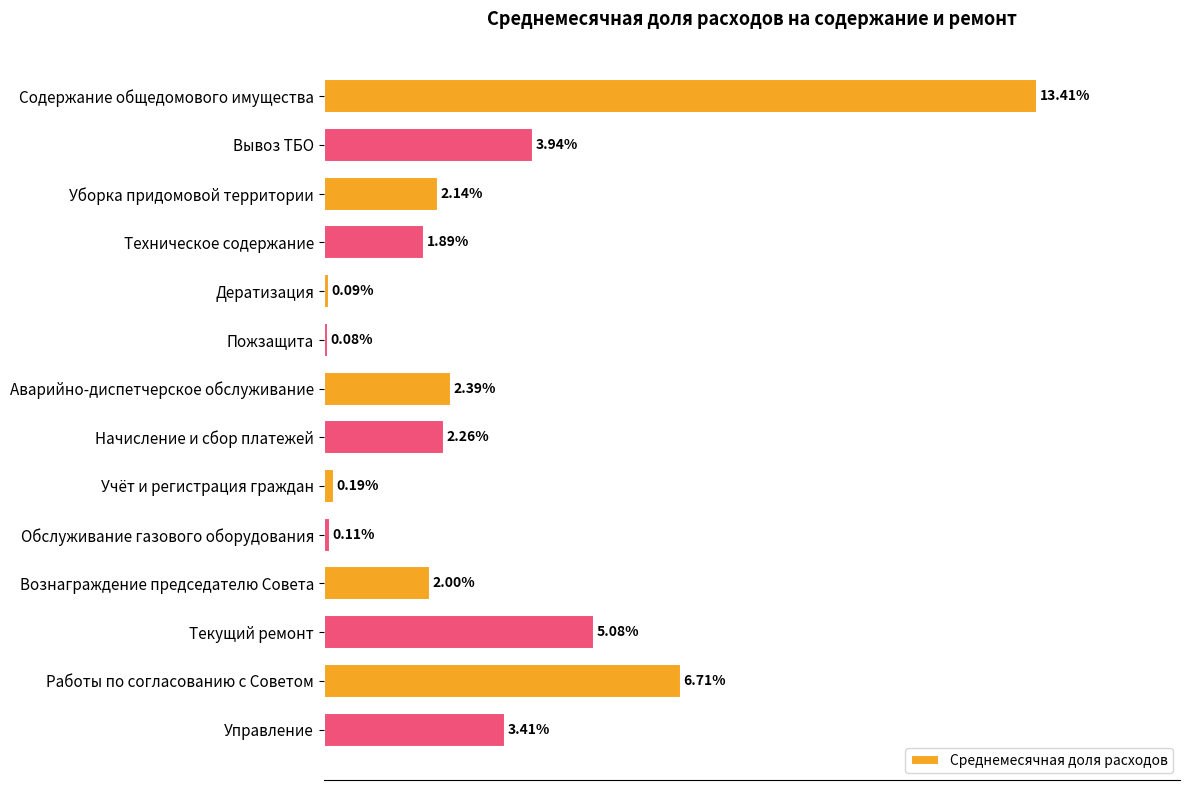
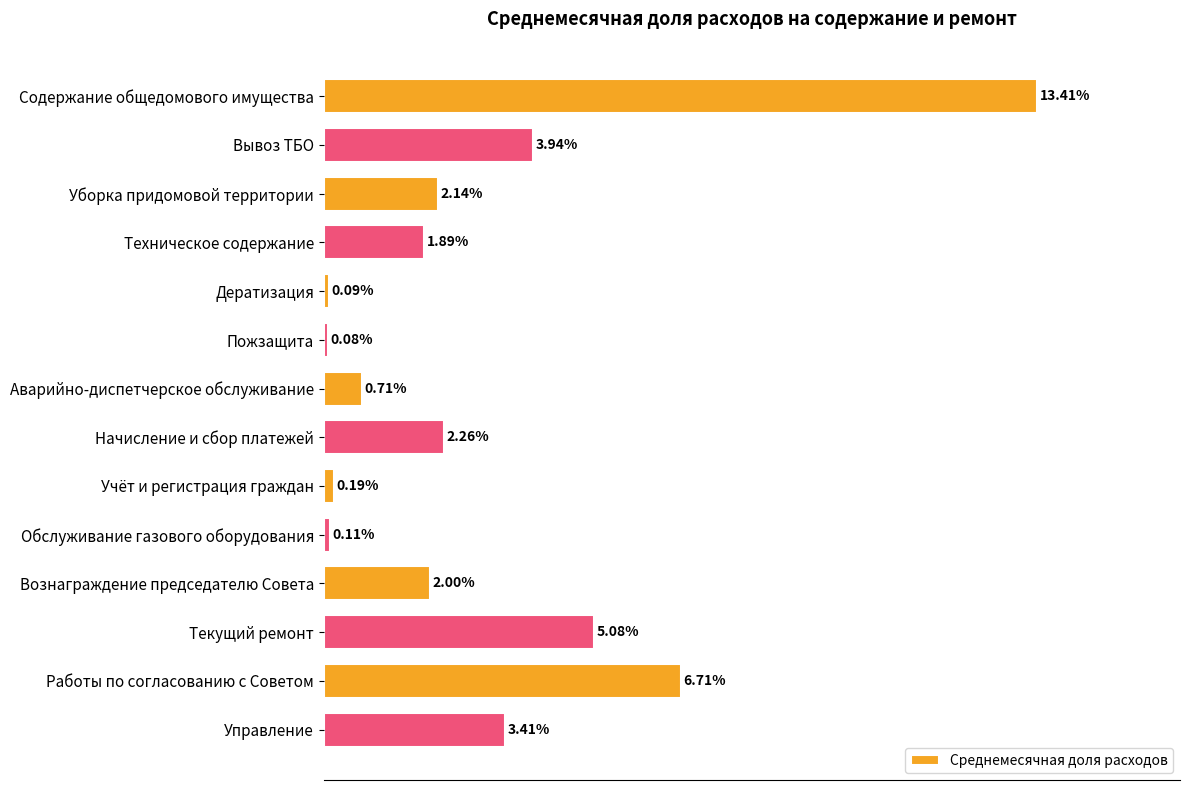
  {
    "Содержание общедомового имущества": "13.41%",
    "Вывоз ТБО": "3.94%",
    "Уборка придомовой территории": "2.14%",
    "Техническое содержание": "1.89%",
    "Дератизация": "0.09%",
    "Пожзащита": "0.08%",
-   "Аварийно-диспетчерское обслуживание": "2.39%",
+   "Аварийно-диспетчерское обслуживание": "0.71%",
    "Начисление и сбор платежей": "2.26%",
    "Учёт и регистрация граждан": "0.19%",
    "Обслуживание газового оборудования": "0.11%",
    "Вознаграждение председателю Совета": "2.00%",
    "Текущий ремонт": "5.08%",
    "Работы по согласованию с Советом": "6.71%",
    "Управление": "3.41%"
  }
